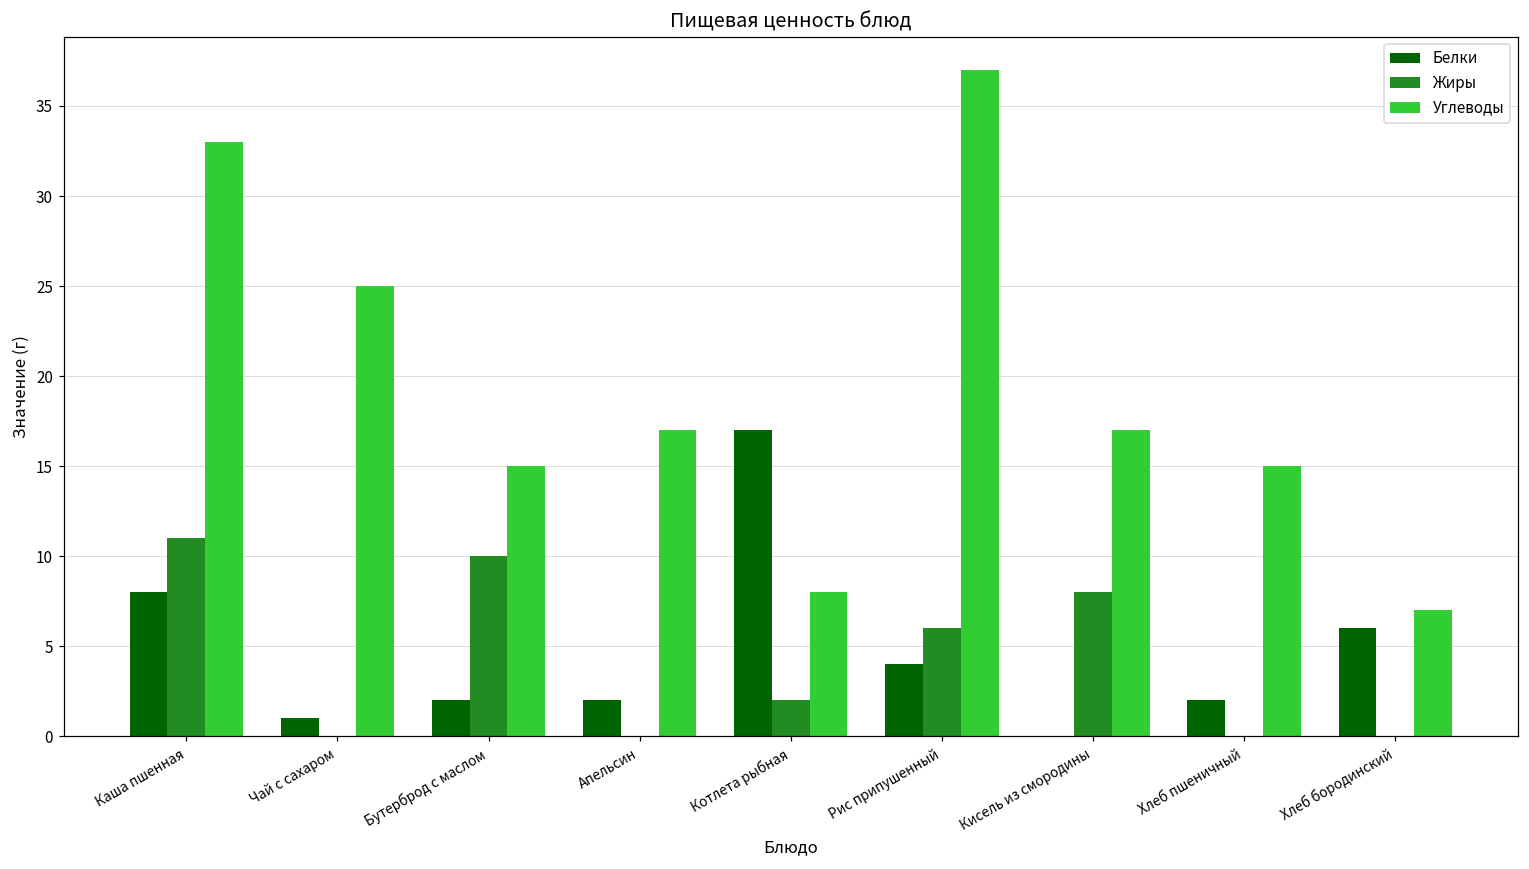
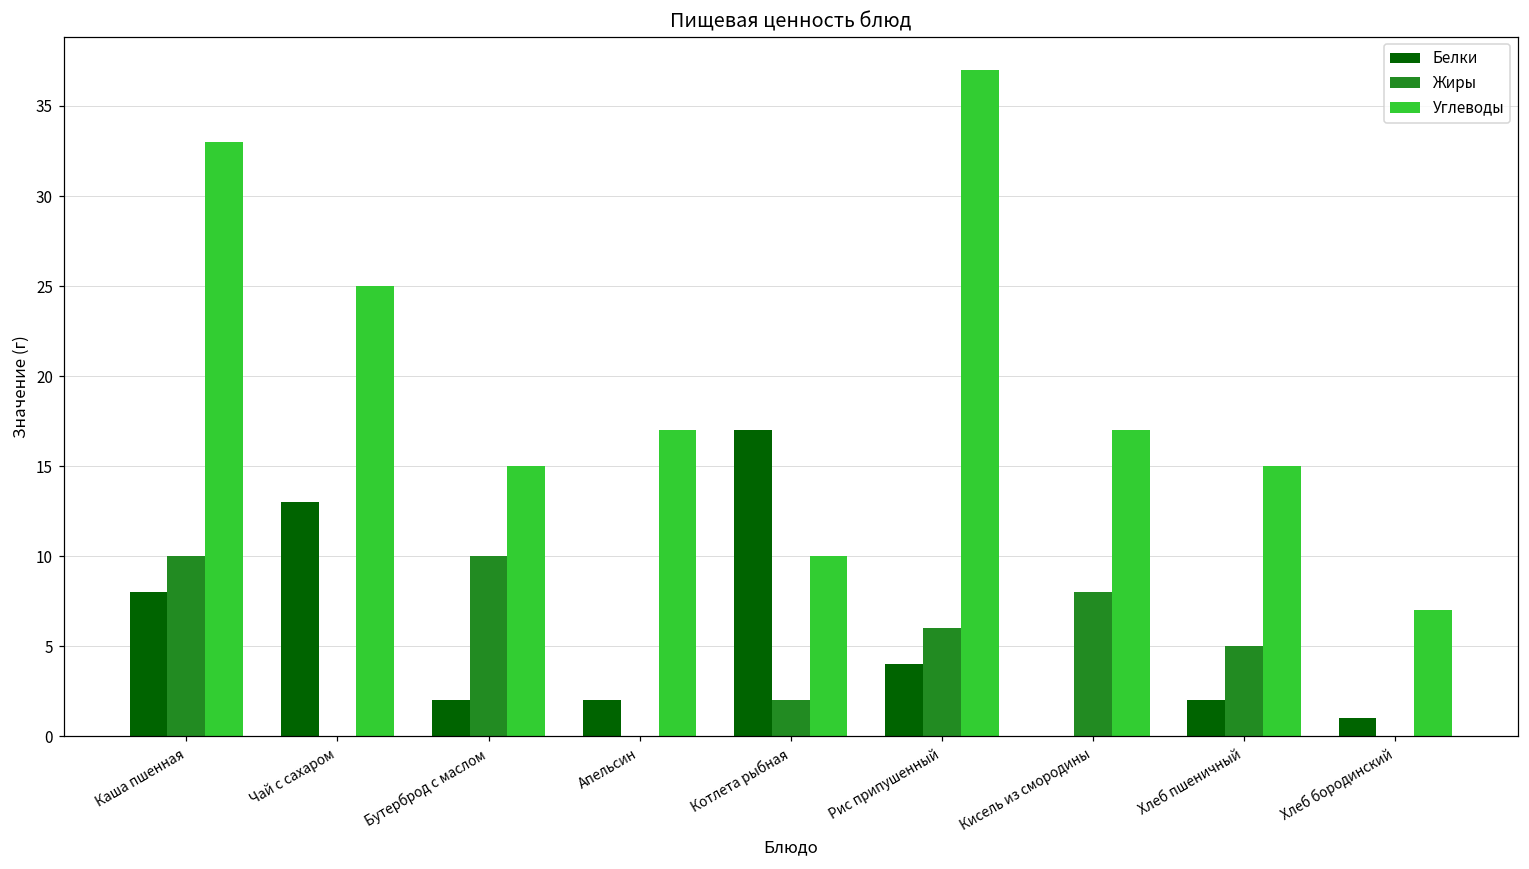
  {
    "Белки": {
      "Каша пшенная": 8,
-     "Чай с сахаром": 1,
+     "Чай с сахаром": 13,
      "Бутерброд с маслом": 2,
      "Апельсин": 2,
      "Котлета рыбная": 17,
      "Рис припушенный": 4,
      "Кисель из смородины": 0,
      "Хлеб пшеничный": 2,
-     "Хлеб бородинский": 6
+     "Хлеб бородинский": 1
    },
    "Жиры": {
-     "Каша пшенная": 11,
+     "Каша пшенная": 10,
      "Чай с сахаром": 0,
      "Бутерброд с маслом": 10,
      "Апельсин": 0,
      "Котлета рыбная": 2,
      "Рис припушенный": 6,
      "Кисель из смородины": 8,
-     "Хлеб пшеничный": 0,
+     "Хлеб пшеничный": 5,
      "Хлеб бородинский": 0
    },
    "Углеводы": {
      "Каша пшенная": 33,
      "Чай с сахаром": 25,
      "Бутерброд с маслом": 15,
      "Апельсин": 17,
-     "Котлета рыбная": 8,
+     "Котлета рыбная": 10,
      "Рис припушенный": 37,
      "Кисель из смородины": 17,
      "Хлеб пшеничный": 15,
      "Хлеб бородинский": 7
    }
  }
